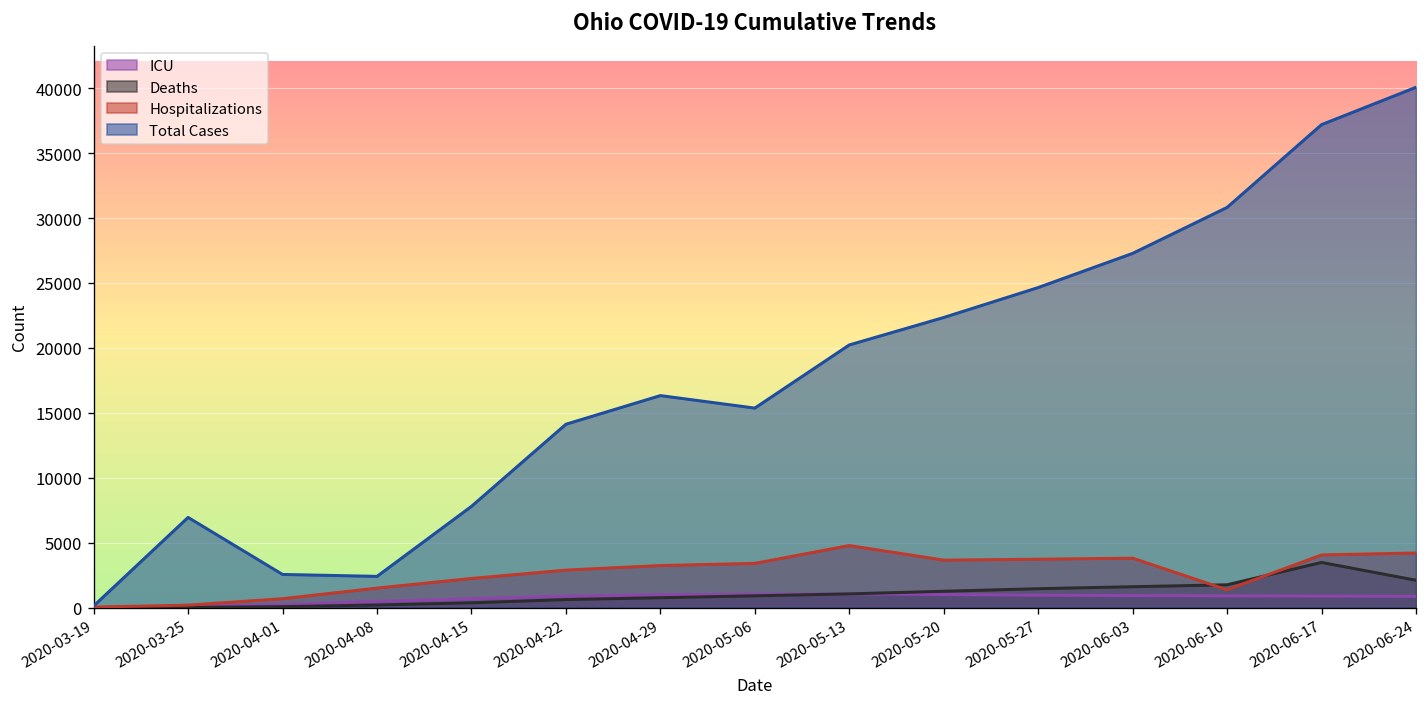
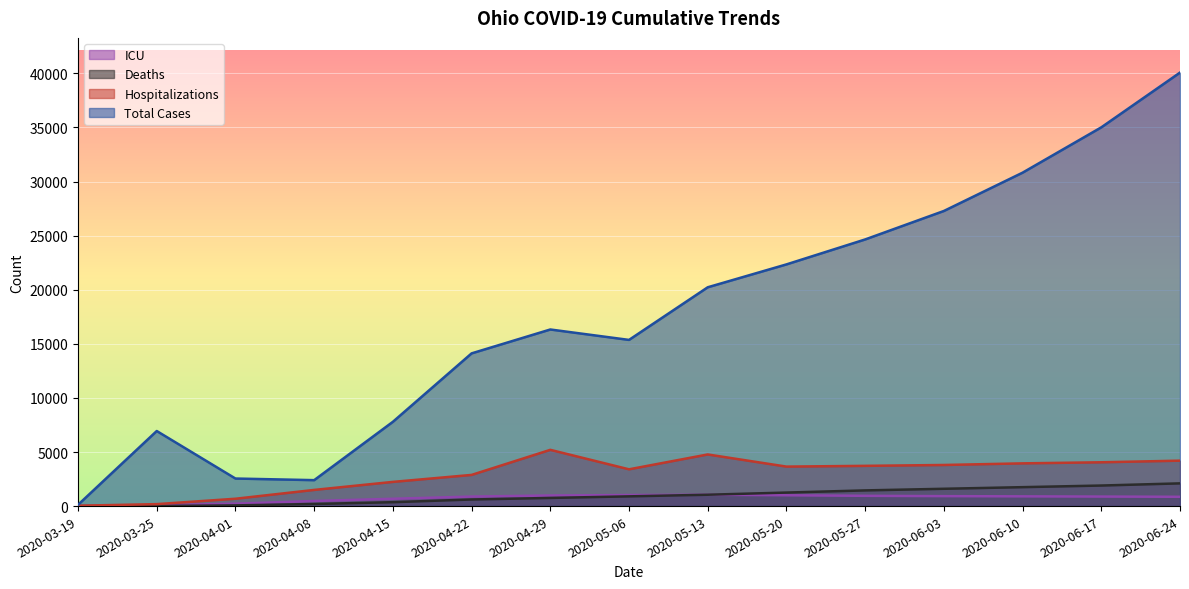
  {
    "ICU": {
      "2020-04-08": 500,
      "2020-04-15": 700,
      "2020-04-22": 900,
      "2020-05-20": 1000,
      "2020-05-27": 1000,
      "2020-06-03": 900,
      "2020-06-10": 900,
      "2020-06-17": 900,
      "2020-06-24": 900
    },
    "Deaths": {
      "2020-04-08": 200,
      "2020-04-15": 400,
      "2020-04-22": 600,
      "2020-05-20": 1300,
      "2020-05-27": 1500,
      "2020-06-03": 1600,
      "2020-06-10": 1800,
-     "2020-06-17": 3500,
+     "2020-06-17": 1900,
      "2020-06-24": 2100
    },
    "Hospitalizations": {
      "2020-04-01": 700,
      "2020-04-08": 1500,
      "2020-04-15": 2200,
      "2020-04-22": 2900,
-     "2020-04-29": 3200,
+     "2020-04-29": 5200,
      "2020-05-06": 3400,
      "2020-05-13": 4800,
      "2020-05-20": 3700,
      "2020-05-27": 3700,
      "2020-06-03": 3800,
-     "2020-06-10": 1400,
+     "2020-06-10": 4000,
      "2020-06-17": 4100,
      "2020-06-24": 4200
    },
    "Total Cases": {
      "2020-03-25": 6900,
      "2020-04-01": 2500,
      "2020-04-08": 2400,
      "2020-04-15": 7800,
      "2020-04-22": 14100,
      "2020-04-29": 16300,
      "2020-05-06": 15400,
      "2020-05-13": 20200,
      "2020-05-20": 22300,
      "2020-05-27": 24600,
      "2020-06-03": 27300,
      "2020-06-10": 30800,
-     "2020-06-17": 37200,
+     "2020-06-17": 35000,
      "2020-06-24": 40100
    }
  }
